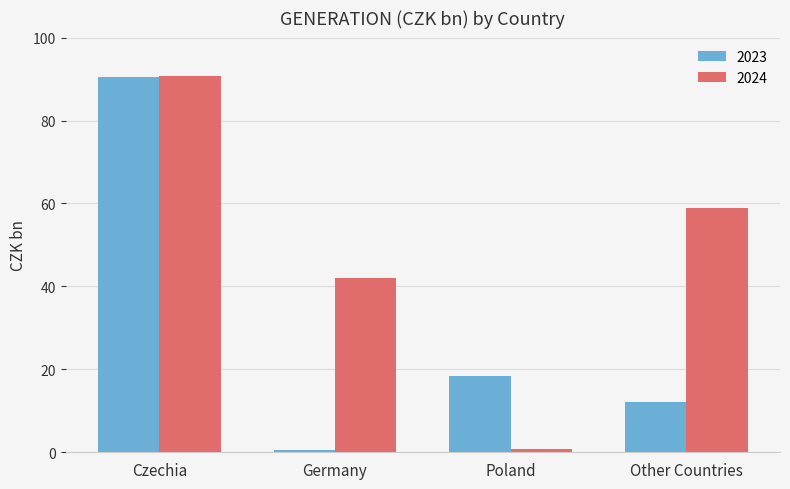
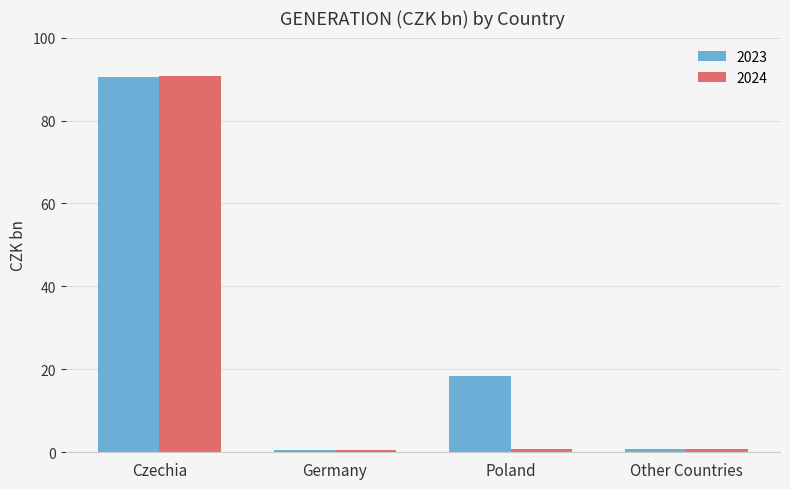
  {
    "2023": {
      "Czechia": 90,
      "Poland": 19,
-     "Other Countries": 12
+     "Other Countries": 1
    },
    "2024": {
      "Czechia": 91,
-     "Germany": 42,
+     "Germany": 1,
      "Poland": 1,
-     "Other Countries": 59
+     "Other Countries": 1
    }
  }
